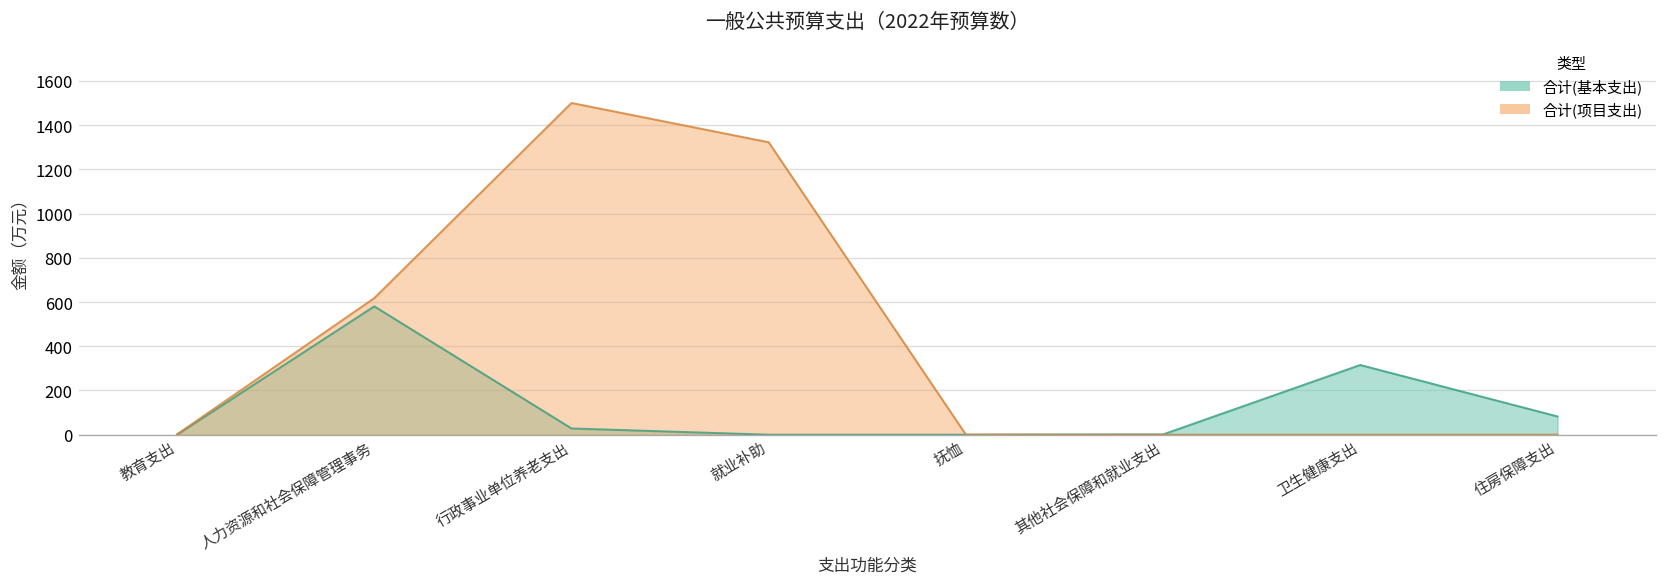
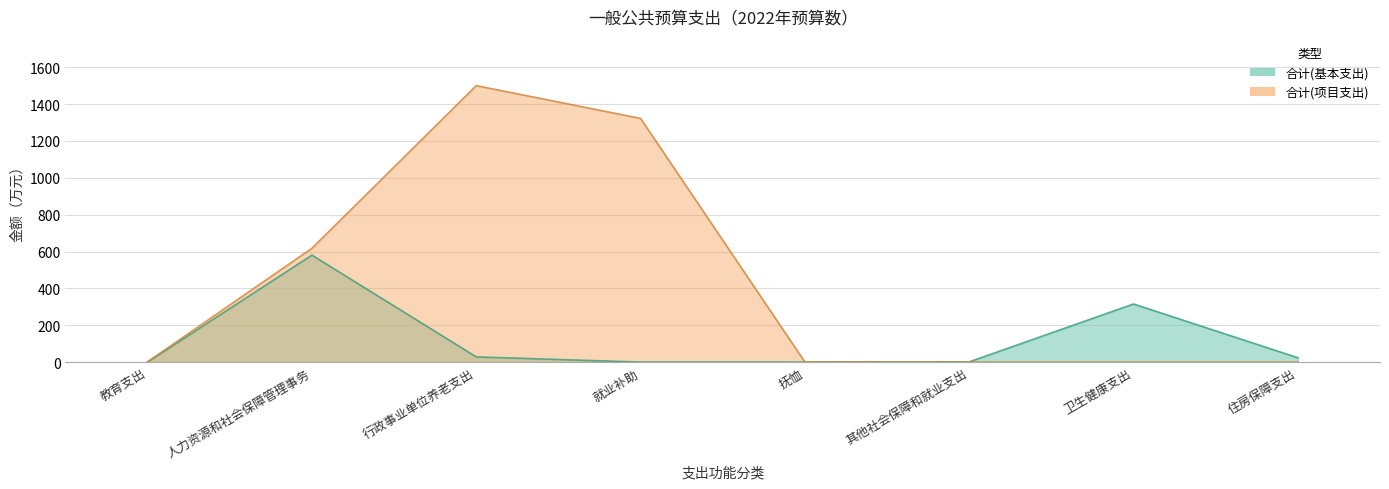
  {
    "合计(基本支出)": {
      "人力资源和社会保障管理事务": 580,
      "行政事业单位养老支出": 30,
      "就业补助": 0,
      "卫生健康支出": 320,
-     "住房保障支出": 80
+     "住房保障支出": 20
    },
    "合计(项目支出)": {
      "人力资源和社会保障管理事务": 620,
      "行政事业单位养老支出": 1500,
      "就业补助": 1320,
      "卫生健康支出": 0,
      "住房保障支出": 0
    }
  }
